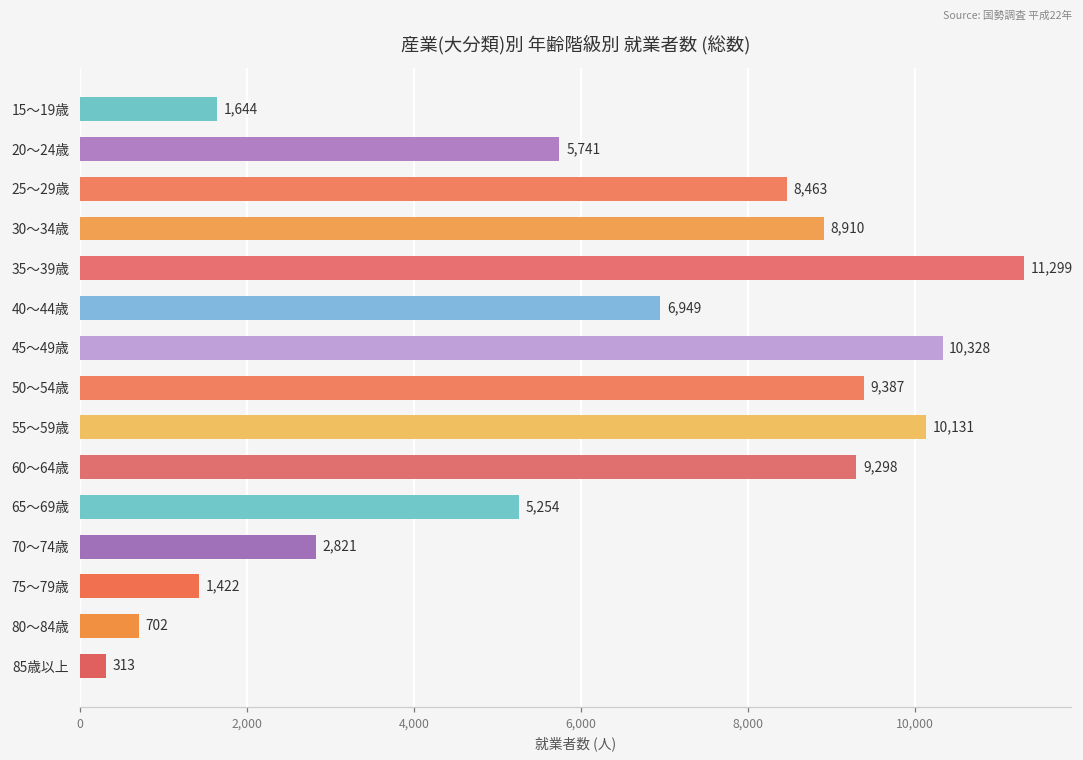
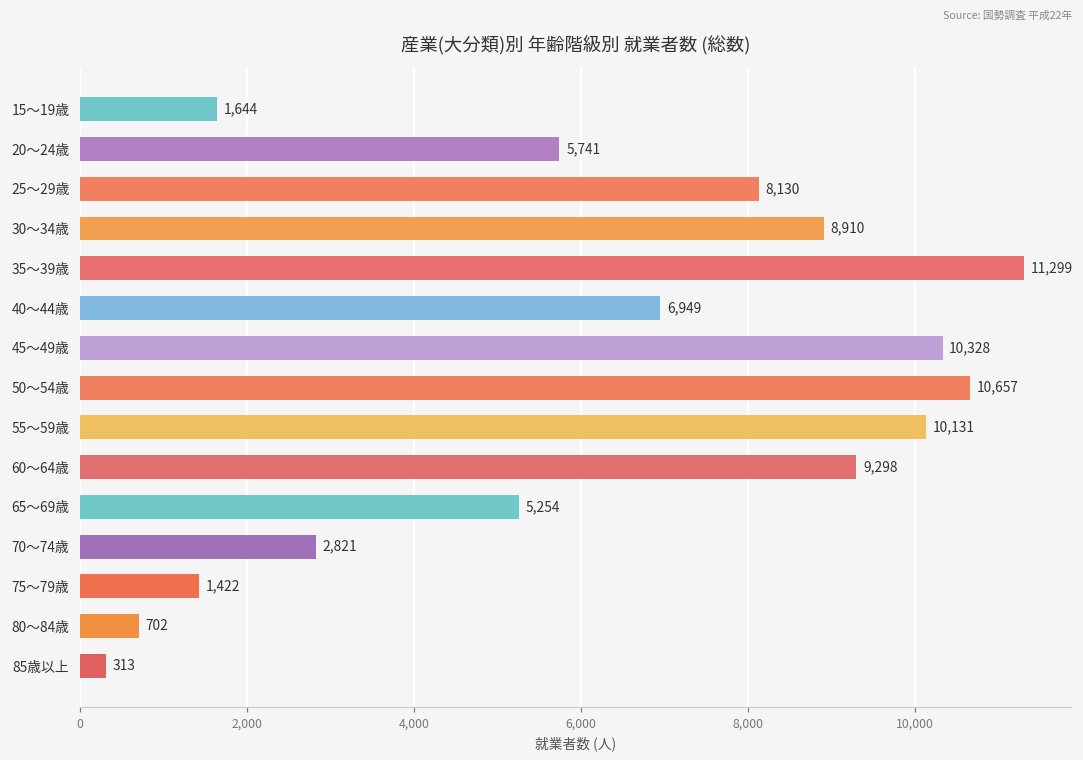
  {
    "15～19歳": "1,644",
    "20～24歳": "5,741",
-   "25～29歳": "8,463",
+   "25～29歳": "8,130",
    "30～34歳": "8,910",
    "35～39歳": "11,299",
    "40～44歳": "6,949",
    "45～49歳": "10,328",
-   "50～54歳": "9,387",
+   "50～54歳": "10,657",
    "55～59歳": "10,131",
    "60～64歳": "9,298",
    "65～69歳": "5,254",
    "70～74歳": "2,821",
    "75～79歳": "1,422",
    "80～84歳": "702",
    "85歳以上": "313"
  }
